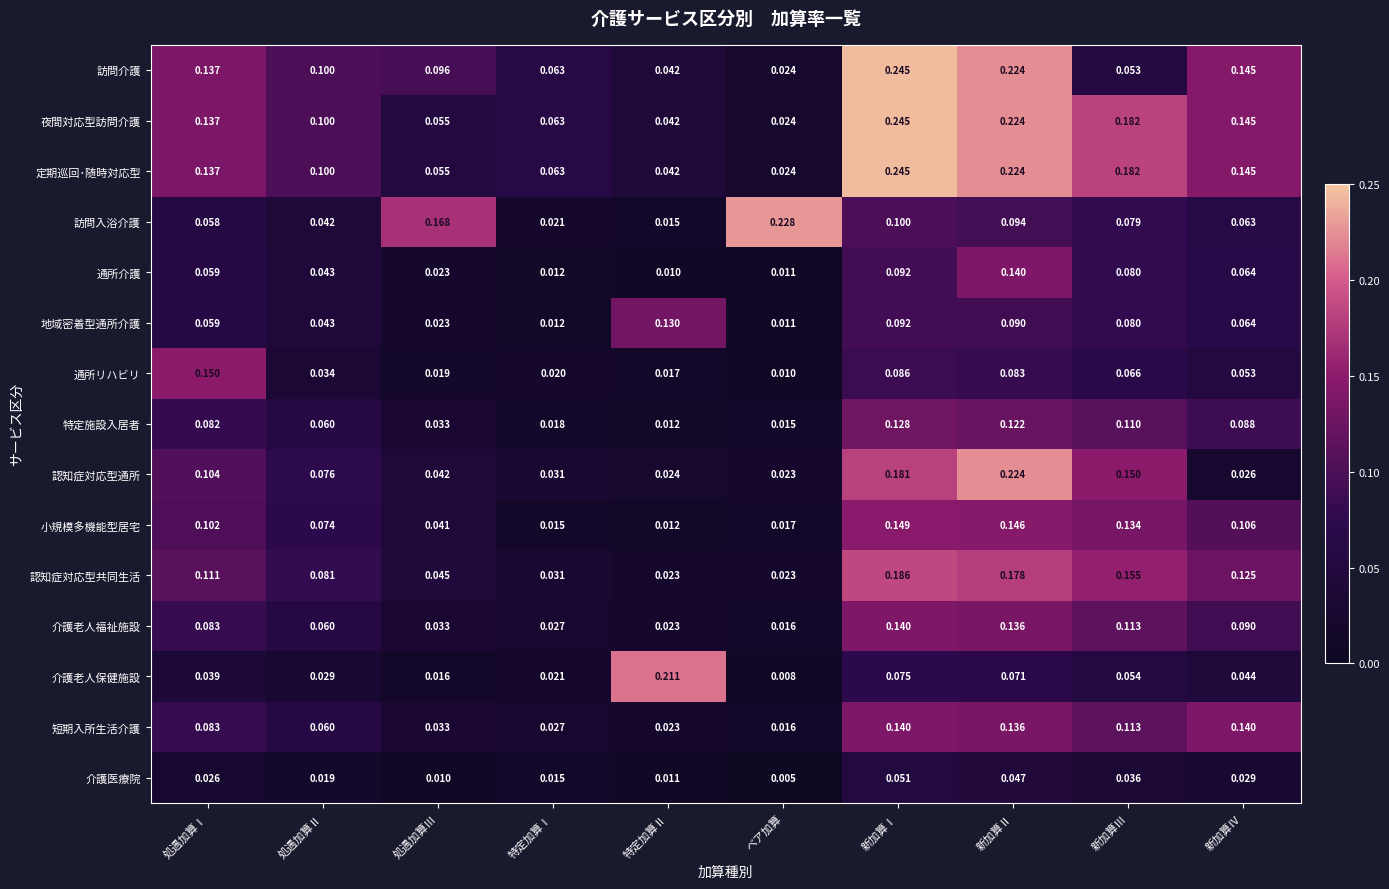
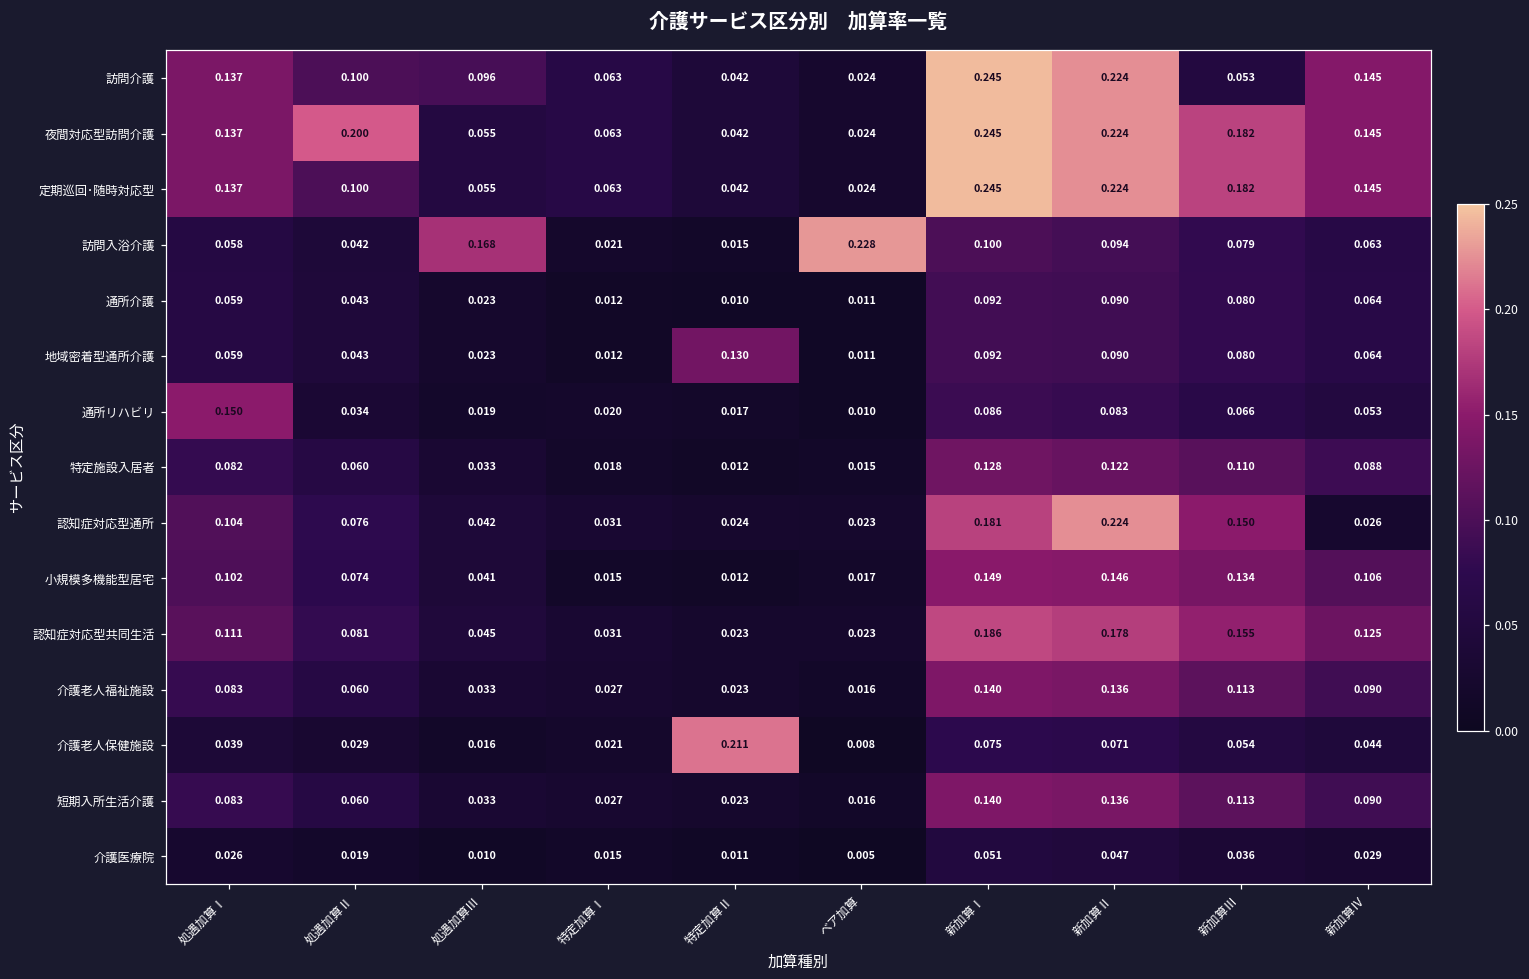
  {
    "訪問介護": {
      "処遇加算Ⅰ": 0.137,
      "処遇加算Ⅱ": 0.100,
      "処遇加算Ⅲ": 0.096,
      "特定加算Ⅰ": 0.063,
      "特定加算Ⅱ": 0.042,
      "ベア加算": 0.024,
      "新加算Ⅰ": 0.245,
      "新加算Ⅱ": 0.224,
      "新加算Ⅲ": 0.053,
      "新加算Ⅳ": 0.145
    },
    "夜間対応型訪問介護": {
      "処遇加算Ⅰ": 0.137,
-     "処遇加算Ⅱ": 0.100,
+     "処遇加算Ⅱ": 0.200,
      "処遇加算Ⅲ": 0.055,
      "特定加算Ⅰ": 0.063,
      "特定加算Ⅱ": 0.042,
      "ベア加算": 0.024,
      "新加算Ⅰ": 0.245,
      "新加算Ⅱ": 0.224,
      "新加算Ⅲ": 0.182,
      "新加算Ⅳ": 0.145
    },
    "定期巡回･随時対応型": {
      "処遇加算Ⅰ": 0.137,
      "処遇加算Ⅱ": 0.100,
      "処遇加算Ⅲ": 0.055,
      "特定加算Ⅰ": 0.063,
      "特定加算Ⅱ": 0.042,
      "ベア加算": 0.024,
      "新加算Ⅰ": 0.245,
      "新加算Ⅱ": 0.224,
      "新加算Ⅲ": 0.182,
      "新加算Ⅳ": 0.145
    },
    "訪問入浴介護": {
      "処遇加算Ⅰ": 0.058,
      "処遇加算Ⅱ": 0.042,
      "処遇加算Ⅲ": 0.168,
      "特定加算Ⅰ": 0.021,
      "特定加算Ⅱ": 0.015,
      "ベア加算": 0.228,
      "新加算Ⅰ": 0.100,
      "新加算Ⅱ": 0.094,
      "新加算Ⅲ": 0.079,
      "新加算Ⅳ": 0.063
    },
    "通所介護": {
      "処遇加算Ⅰ": 0.059,
      "処遇加算Ⅱ": 0.043,
      "処遇加算Ⅲ": 0.023,
      "特定加算Ⅰ": 0.012,
      "特定加算Ⅱ": 0.010,
      "ベア加算": 0.011,
      "新加算Ⅰ": 0.092,
-     "新加算Ⅱ": 0.140,
+     "新加算Ⅱ": 0.090,
      "新加算Ⅲ": 0.080,
      "新加算Ⅳ": 0.064
    },
    "地域密着型通所介護": {
      "処遇加算Ⅰ": 0.059,
      "処遇加算Ⅱ": 0.043,
      "処遇加算Ⅲ": 0.023,
      "特定加算Ⅰ": 0.012,
      "特定加算Ⅱ": 0.130,
      "ベア加算": 0.011,
      "新加算Ⅰ": 0.092,
      "新加算Ⅱ": 0.090,
      "新加算Ⅲ": 0.080,
      "新加算Ⅳ": 0.064
    },
    "通所リハビリ": {
      "処遇加算Ⅰ": 0.150,
      "処遇加算Ⅱ": 0.034,
      "処遇加算Ⅲ": 0.019,
      "特定加算Ⅰ": 0.020,
      "特定加算Ⅱ": 0.017,
      "ベア加算": 0.010,
      "新加算Ⅰ": 0.086,
      "新加算Ⅱ": 0.083,
      "新加算Ⅲ": 0.066,
      "新加算Ⅳ": 0.053
    },
    "特定施設入居者": {
      "処遇加算Ⅰ": 0.082,
      "処遇加算Ⅱ": 0.060,
      "処遇加算Ⅲ": 0.033,
      "特定加算Ⅰ": 0.018,
      "特定加算Ⅱ": 0.012,
      "ベア加算": 0.015,
      "新加算Ⅰ": 0.128,
      "新加算Ⅱ": 0.122,
      "新加算Ⅲ": 0.110,
      "新加算Ⅳ": 0.088
    },
    "認知症対応型通所": {
      "処遇加算Ⅰ": 0.104,
      "処遇加算Ⅱ": 0.076,
      "処遇加算Ⅲ": 0.042,
      "特定加算Ⅰ": 0.031,
      "特定加算Ⅱ": 0.024,
      "ベア加算": 0.023,
      "新加算Ⅰ": 0.181,
      "新加算Ⅱ": 0.224,
      "新加算Ⅲ": 0.150,
      "新加算Ⅳ": 0.026
    },
    "小規模多機能型居宅": {
      "処遇加算Ⅰ": 0.102,
      "処遇加算Ⅱ": 0.074,
      "処遇加算Ⅲ": 0.041,
      "特定加算Ⅰ": 0.015,
      "特定加算Ⅱ": 0.012,
      "ベア加算": 0.017,
      "新加算Ⅰ": 0.149,
      "新加算Ⅱ": 0.146,
      "新加算Ⅲ": 0.134,
      "新加算Ⅳ": 0.106
    },
    "認知症対応型共同生活": {
      "処遇加算Ⅰ": 0.111,
      "処遇加算Ⅱ": 0.081,
      "処遇加算Ⅲ": 0.045,
      "特定加算Ⅰ": 0.031,
      "特定加算Ⅱ": 0.023,
      "ベア加算": 0.023,
      "新加算Ⅰ": 0.186,
      "新加算Ⅱ": 0.178,
      "新加算Ⅲ": 0.155,
      "新加算Ⅳ": 0.125
    },
    "介護老人福祉施設": {
      "処遇加算Ⅰ": 0.083,
      "処遇加算Ⅱ": 0.060,
      "処遇加算Ⅲ": 0.033,
      "特定加算Ⅰ": 0.027,
      "特定加算Ⅱ": 0.023,
      "ベア加算": 0.016,
      "新加算Ⅰ": 0.140,
      "新加算Ⅱ": 0.136,
      "新加算Ⅲ": 0.113,
      "新加算Ⅳ": 0.090
    },
    "介護老人保健施設": {
      "処遇加算Ⅰ": 0.039,
      "処遇加算Ⅱ": 0.029,
      "処遇加算Ⅲ": 0.016,
      "特定加算Ⅰ": 0.021,
      "特定加算Ⅱ": 0.211,
      "ベア加算": 0.008,
      "新加算Ⅰ": 0.075,
      "新加算Ⅱ": 0.071,
      "新加算Ⅲ": 0.054,
      "新加算Ⅳ": 0.044
    },
    "短期入所生活介護": {
      "処遇加算Ⅰ": 0.083,
      "処遇加算Ⅱ": 0.060,
      "処遇加算Ⅲ": 0.033,
      "特定加算Ⅰ": 0.027,
      "特定加算Ⅱ": 0.023,
      "ベア加算": 0.016,
      "新加算Ⅰ": 0.140,
      "新加算Ⅱ": 0.136,
      "新加算Ⅲ": 0.113,
-     "新加算Ⅳ": 0.140
+     "新加算Ⅳ": 0.090
    },
    "介護医療院": {
      "処遇加算Ⅰ": 0.026,
      "処遇加算Ⅱ": 0.019,
      "処遇加算Ⅲ": 0.010,
      "特定加算Ⅰ": 0.015,
      "特定加算Ⅱ": 0.011,
      "ベア加算": 0.005,
      "新加算Ⅰ": 0.051,
      "新加算Ⅱ": 0.047,
      "新加算Ⅲ": 0.036,
      "新加算Ⅳ": 0.029
    }
  }
